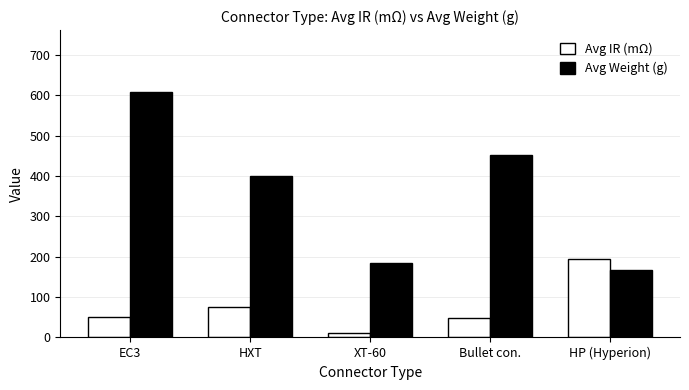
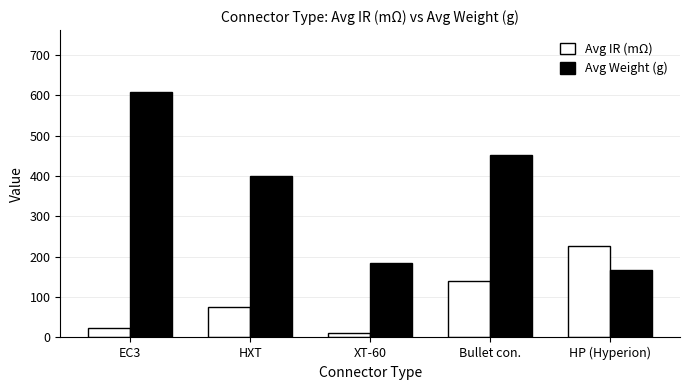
  {
    "Avg IR (mΩ)": {
-     "EC3": 50,
+     "EC3": 20,
      "HXT": 80,
      "XT-60": 10,
-     "Bullet con.": 50,
-     "HP (Hyperion)": 200
+     "Bullet con.": 140,
+     "HP (Hyperion)": 230
    },
    "Avg Weight (g)": {
      "EC3": 610,
      "HXT": 400,
      "XT-60": 180,
      "Bullet con.": 450,
      "HP (Hyperion)": 170
    }
  }
